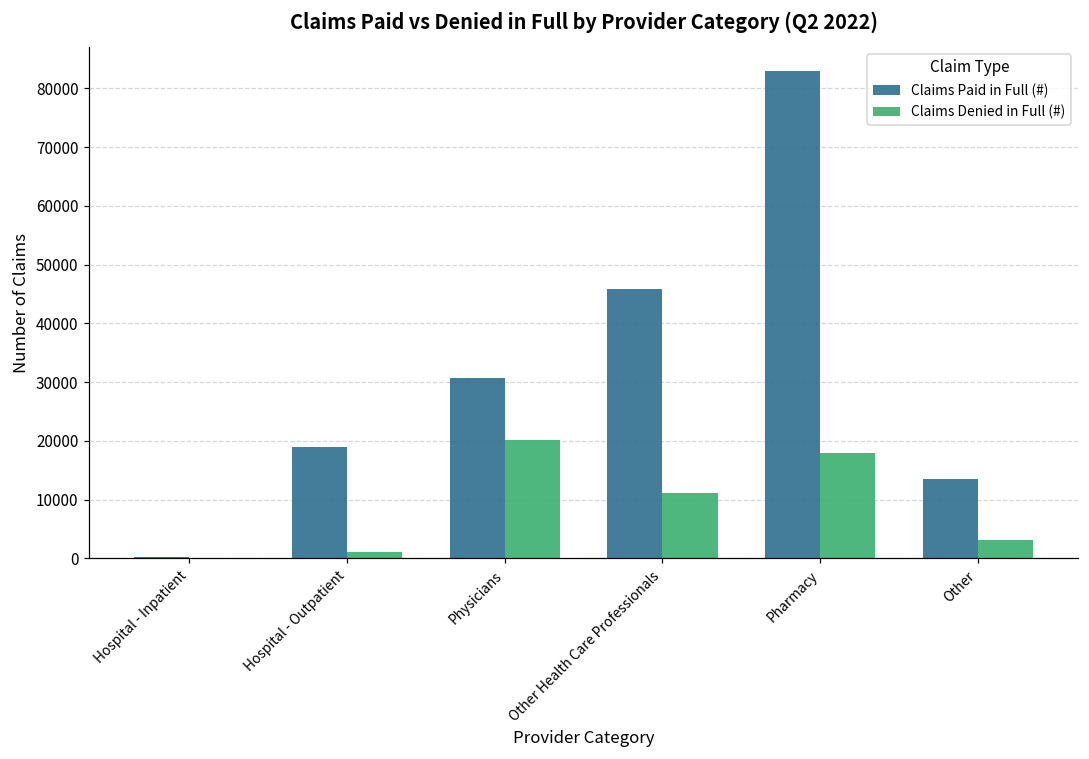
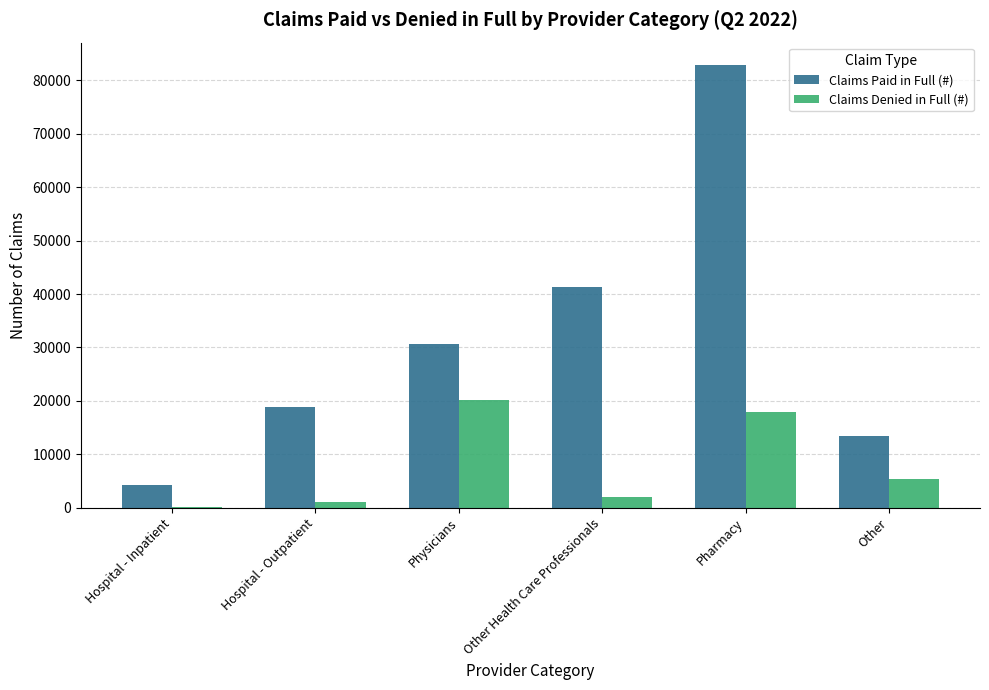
  {
    "Claims Paid in Full (#)": {
-     "Hospital - Inpatient": 0,
+     "Hospital - Inpatient": 4000,
      "Hospital - Outpatient": 19000,
      "Physicians": 31000,
-     "Other Health Care Professionals": 46000,
+     "Other Health Care Professionals": 41000,
      "Pharmacy": 83000,
      "Other": 14000
    },
    "Claims Denied in Full (#)": {
      "Hospital - Outpatient": 1000,
      "Physicians": 20000,
-     "Other Health Care Professionals": 11000,
+     "Other Health Care Professionals": 2000,
      "Pharmacy": 18000,
-     "Other": 3000
+     "Other": 5000
    }
  }
